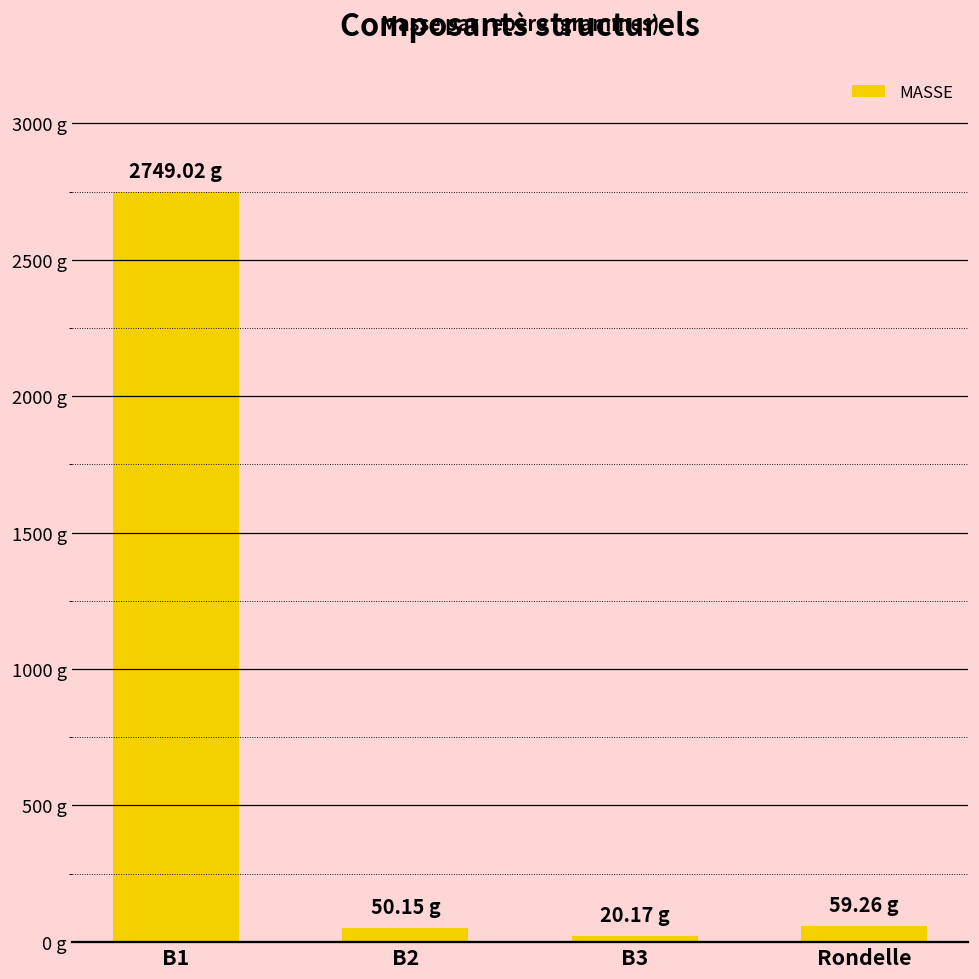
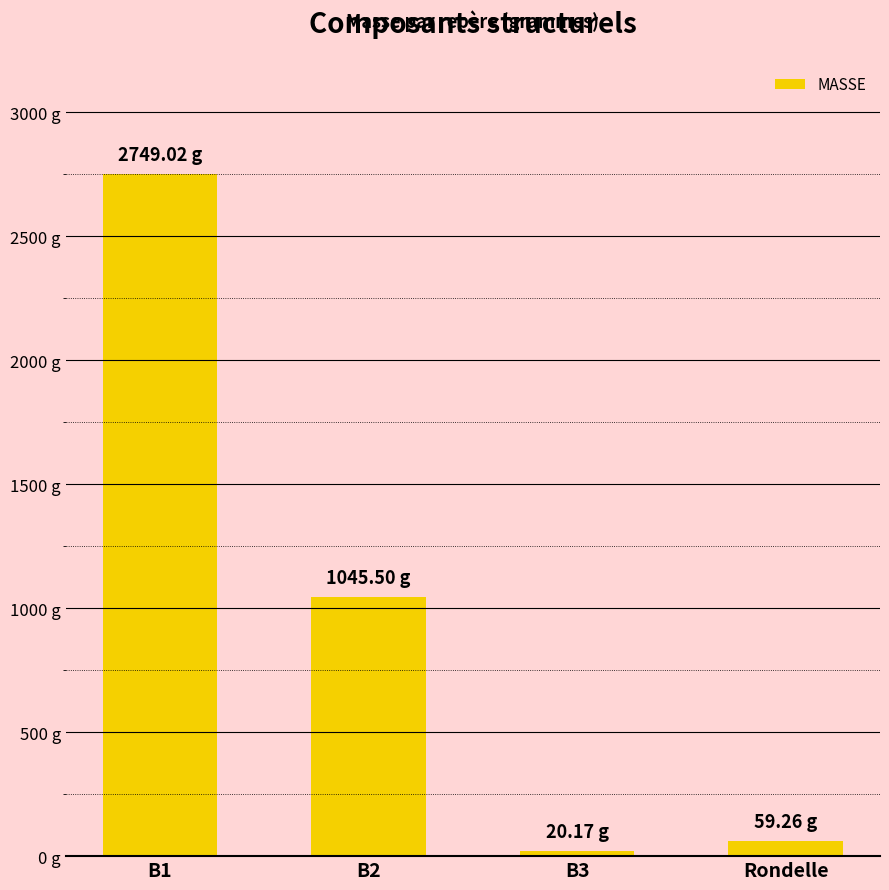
  {
    "B1": 2749.02,
-   "B2": 50.15,
+   "B2": 1045.50,
    "B3": 20.17,
    "Rondelle": 59.26
  }
